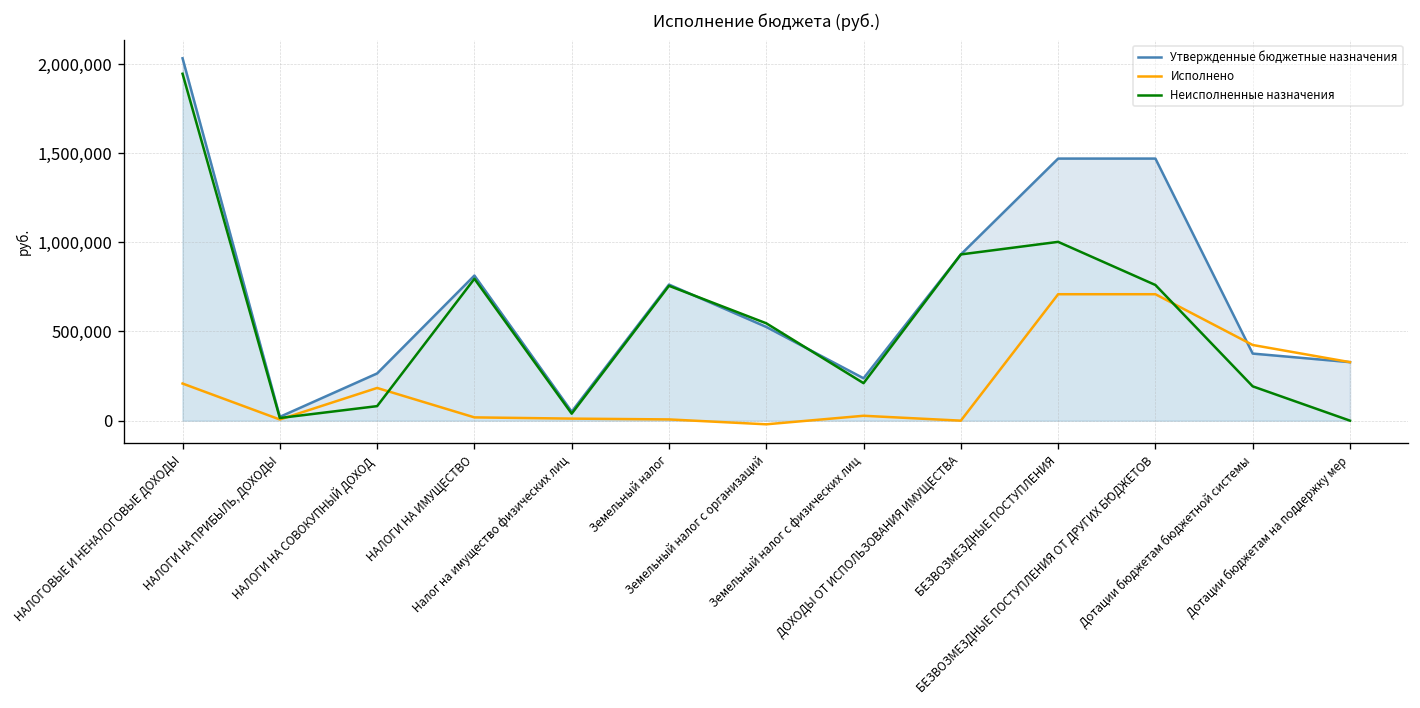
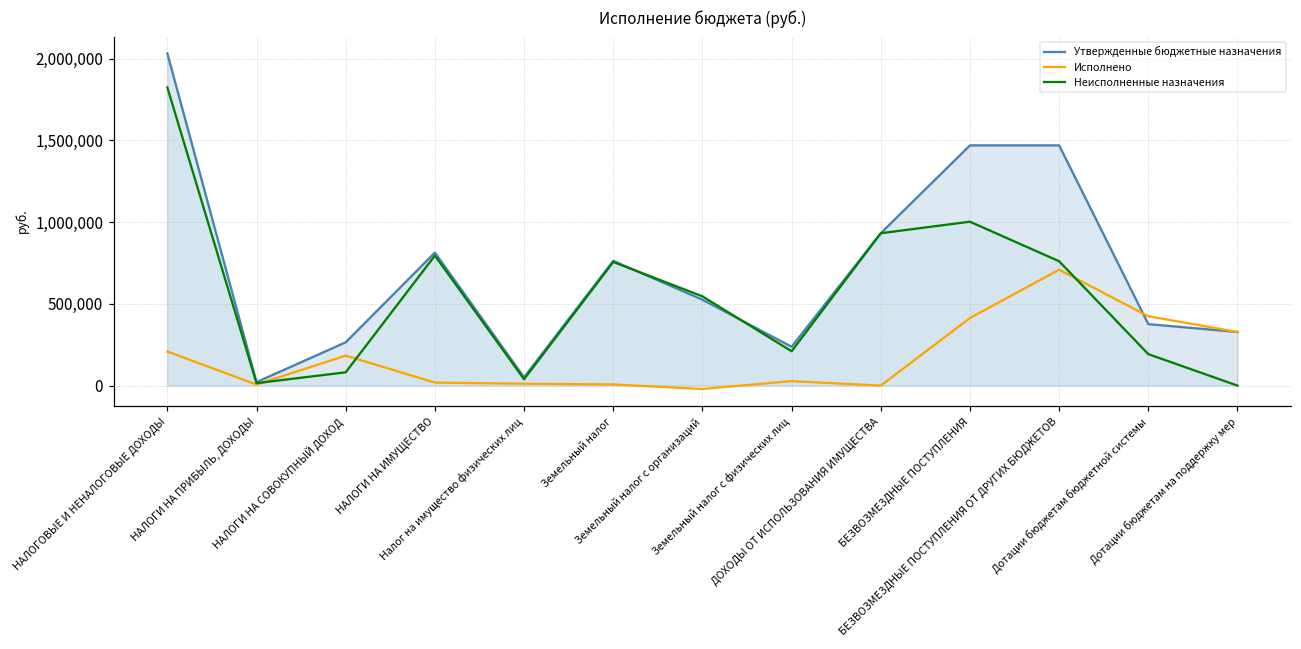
  {
    "Утвержденные бюджетные назначения": {
      "НАЛОГОВЫЕ И НЕНАЛОГОВЫЕ ДОХОДЫ": "2,030,000",
      "НАЛОГИ НА СОВОКУПНЫЙ ДОХОД": "260,000",
      "НАЛОГИ НА ИМУЩЕСТВО": "810,000",
      "Земельный налог с организаций": "530,000",
      "Земельный налог с физических лиц": "240,000",
      "БЕЗВОЗМЕЗДНЫЕ ПОСТУПЛЕНИЯ": "1,470,000",
      "БЕЗВОЗМЕЗДНЫЕ ПОСТУПЛЕНИЯ ОТ ДРУГИХ БЮДЖЕТОВ": "1,470,000",
      "Дотации бюджетам бюджетной системы": "380,000"
    },
    "Исполнено": {
      "НАЛОГОВЫЕ И НЕНАЛОГОВЫЕ ДОХОДЫ": "210,000",
      "НАЛОГИ НА СОВОКУПНЫЙ ДОХОД": "180,000",
      "НАЛОГИ НА ИМУЩЕСТВО": "20,000",
      "Налог на имущество физических лиц": "10,000",
      "Земельный налог": "10,000",
      "Земельный налог с организаций": "-20,000",
      "Земельный налог с физических лиц": "30,000",
      "ДОХОДЫ ОТ ИСПОЛЬЗОВАНИЯ ИМУЩЕСТВА": "0",
-     "БЕЗВОЗМЕЗДНЫЕ ПОСТУПЛЕНИЯ": "710,000",
+     "БЕЗВОЗМЕЗДНЫЕ ПОСТУПЛЕНИЯ": "410,000",
      "БЕЗВОЗМЕЗДНЫЕ ПОСТУПЛЕНИЯ ОТ ДРУГИХ БЮДЖЕТОВ": "710,000",
      "Дотации бюджетам бюджетной системы": "420,000"
    },
    "Неисполненные назначения": {
-     "НАЛОГОВЫЕ И НЕНАЛОГОВЫЕ ДОХОДЫ": "1,950,000",
+     "НАЛОГОВЫЕ И НЕНАЛОГОВЫЕ ДОХОДЫ": "1,820,000",
      "НАЛОГИ НА СОВОКУПНЫЙ ДОХОД": "80,000",
      "НАЛОГИ НА ИМУЩЕСТВО": "800,000",
      "Земельный налог с организаций": "550,000",
      "Земельный налог с физических лиц": "210,000",
      "БЕЗВОЗМЕЗДНЫЕ ПОСТУПЛЕНИЯ": "1,000,000",
      "БЕЗВОЗМЕЗДНЫЕ ПОСТУПЛЕНИЯ ОТ ДРУГИХ БЮДЖЕТОВ": "760,000",
      "Дотации бюджетам бюджетной системы": "190,000",
      "Дотации бюджетам на поддержку мер": "0"
    }
  }
